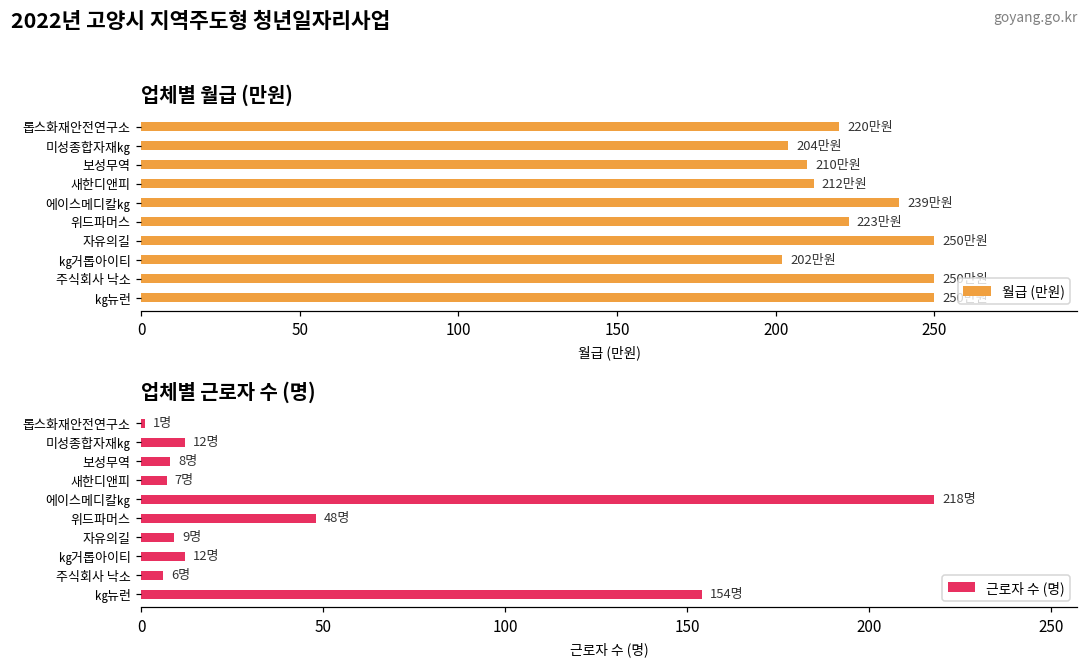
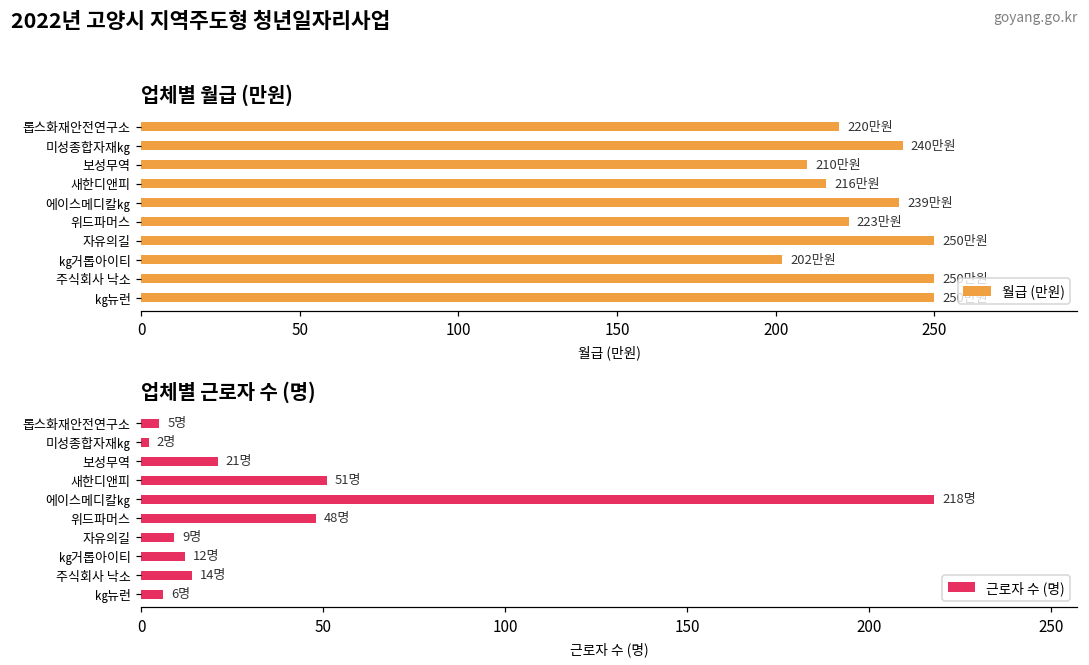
  {
    "업체별 월급 (만원)": {
      "롭스화재안전연구소": "220",
-     "미성종합자재㎏": "204",
+     "미성종합자재㎏": "240",
      "보성무역": "210",
-     "새한디앤피": "212",
+     "새한디앤피": "216",
      "에이스메디칼㎏": "239",
      "위드파머스": "223",
      "자유의길": "250",
      "㎏거롭아이티": "202"
    },
    "업체별 근로자 수 (명)": {
-     "롭스화재안전연구소": "1명",
-     "미성종합자재㎏": "12명",
-     "보성무역": "8명",
-     "새한디앤피": "7명",
+     "롭스화재안전연구소": "5명",
+     "미성종합자재㎏": "2명",
+     "보성무역": "21명",
+     "새한디앤피": "51명",
      "에이스메디칼㎏": "218명",
      "위드파머스": "48명",
      "자유의길": "9명",
      "㎏거롭아이티": "12명",
-     "주식회사 낙소": "6명",
-     "㎏뉴런": "154명"
+     "주식회사 낙소": "14명",
+     "㎏뉴런": "6명"
    }
  }
